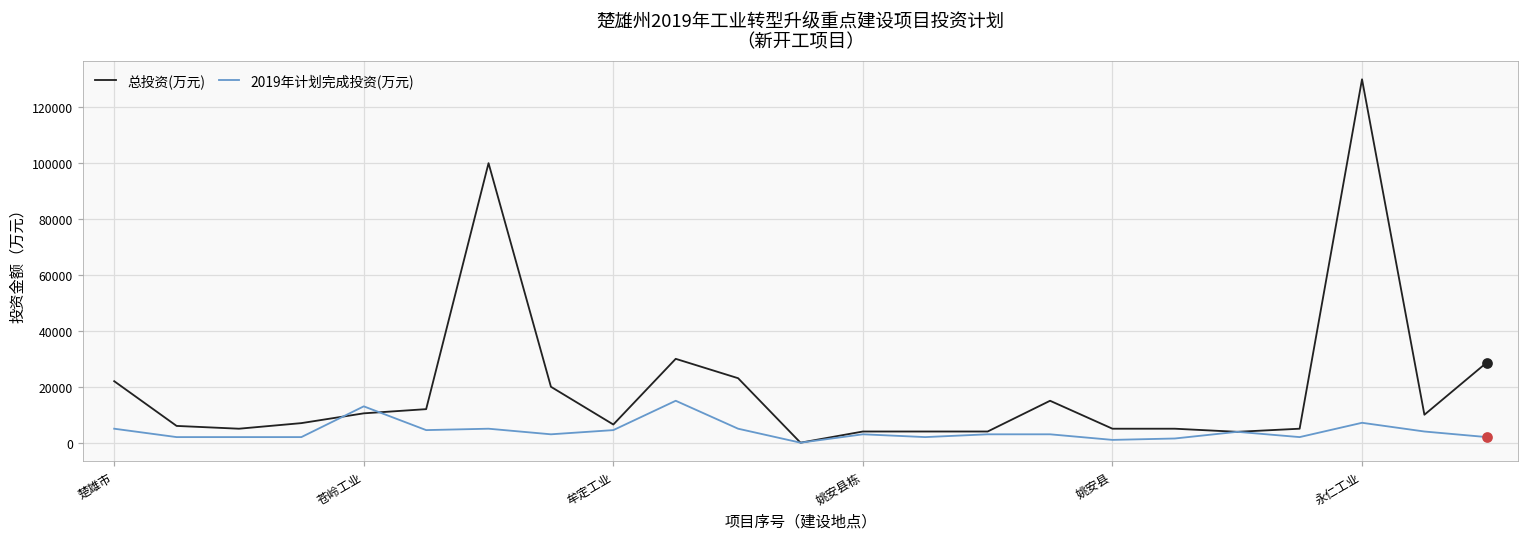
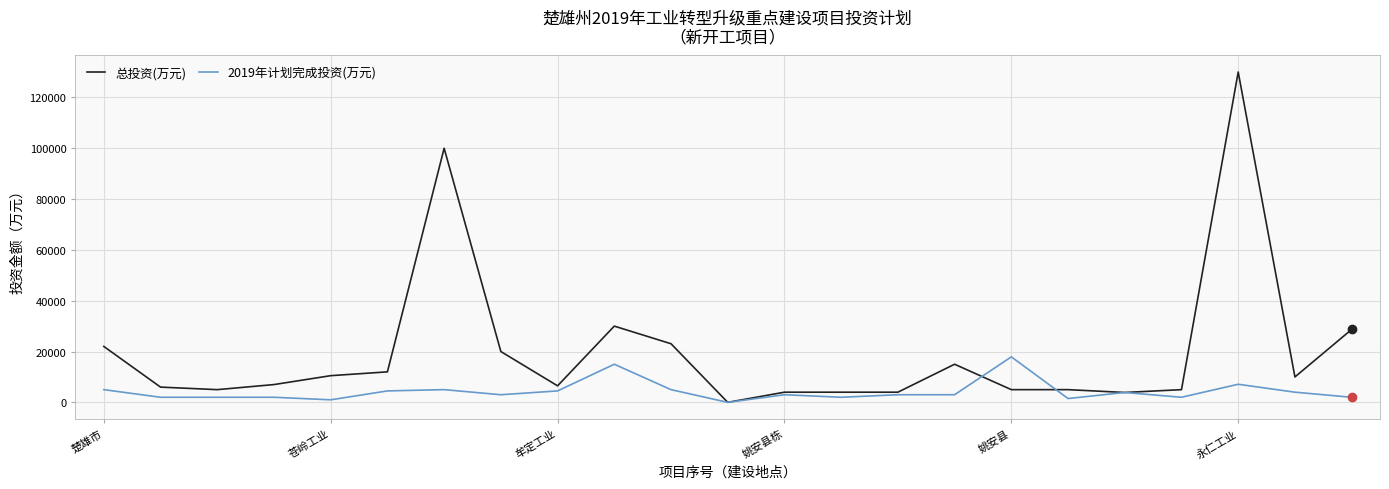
  {
    "2019年计划完成投资(万元)": {
-     "苍岭工业": 13000,
+     "苍岭工业": 1000,
      "牟定工业": 5000,
-     "姚安县": 1000,
+     "姚安县": 18000,
      "永仁工业": 7000
    }
  }
